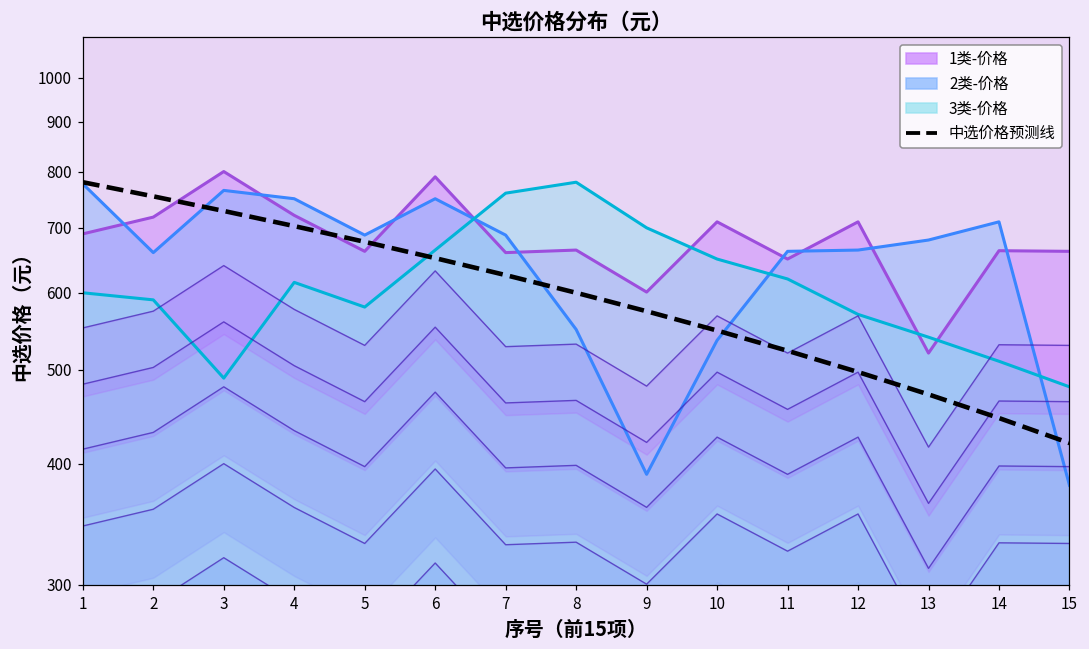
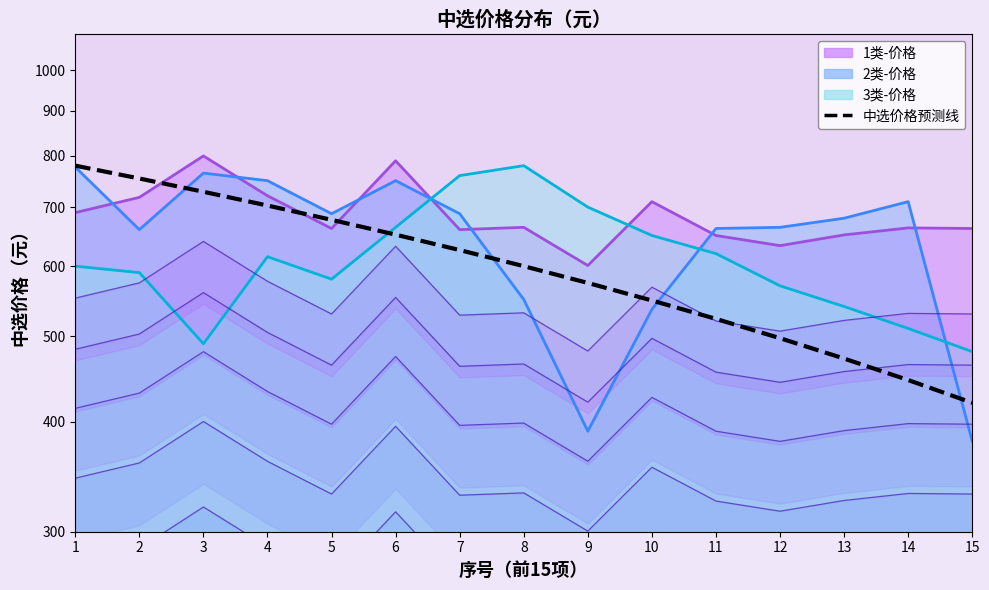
  {
    "1类-价格": {
      "1": 690,
      "2": 720,
      "3": 800,
      "4": 720,
      "5": 660,
      "6": 790,
      "7": 660,
      "8": 660,
      "9": 600,
      "10": 710,
      "11": 650,
-     "12": 710,
-     "13": 520,
+     "12": 630,
+     "13": 650,
      "14": 660,
      "15": 660
    },
    "中选价格预测线": {
      "2": 750,
      "3": 730,
      "4": 700,
      "5": 680,
      "6": 650,
      "7": 630,
      "8": 600,
      "9": 570,
      "10": 550,
      "13": 470,
      "14": 450,
      "15": 420
    }
  }
